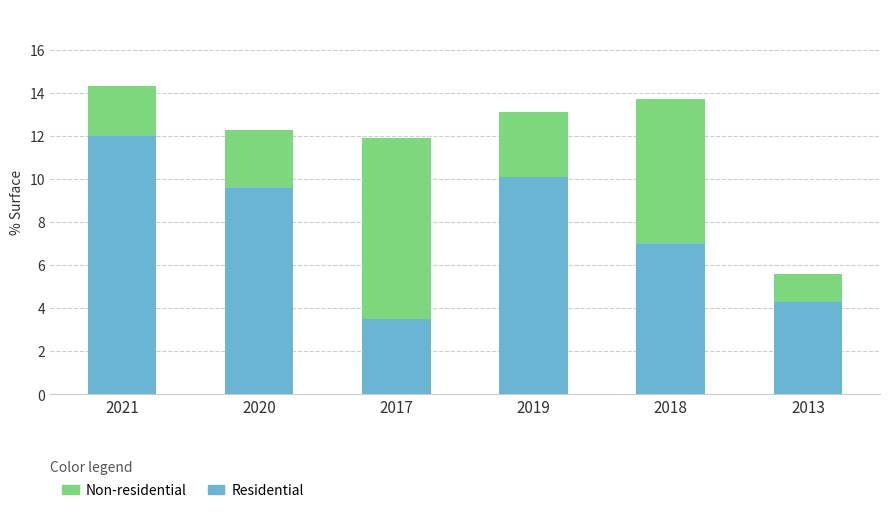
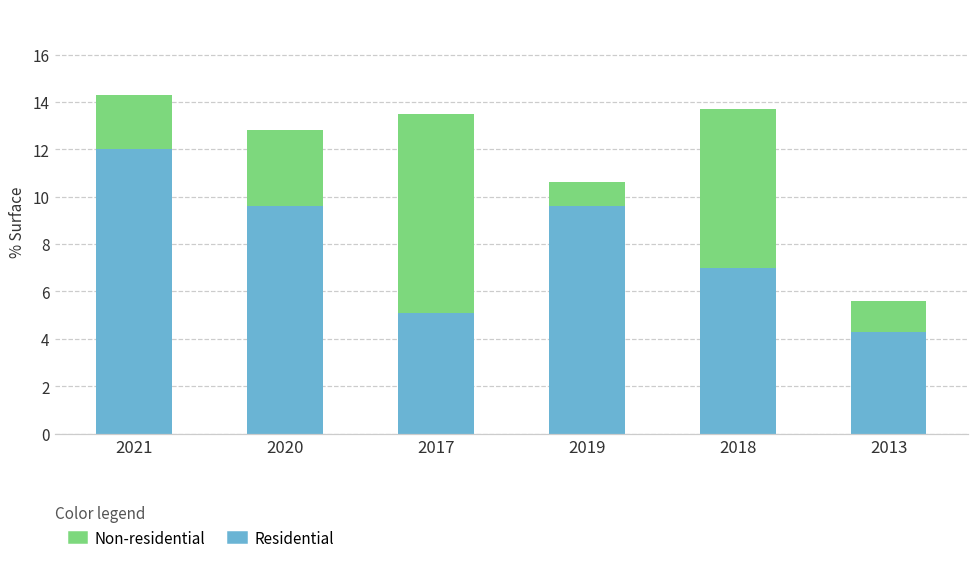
  {
    "Residential": {
      "2021": 12.0,
      "2020": 9.6,
-     "2017": 3.5,
-     "2019": 10.1,
+     "2017": 5.1,
+     "2019": 9.6,
      "2018": 7.0,
      "2013": 4.3
    },
    "Non-residential": {
      "2021": 2.3,
-     "2020": 2.7,
+     "2020": 3.2,
      "2017": 8.4,
-     "2019": 3,
+     "2019": 1,
      "2018": 6.7,
      "2013": 1.3
    }
  }
